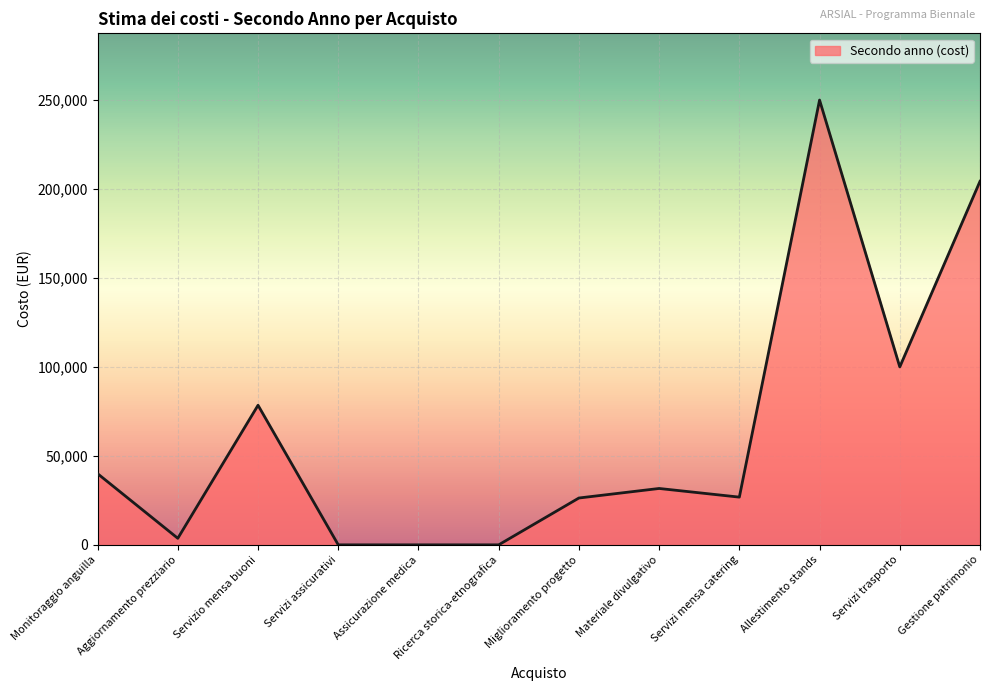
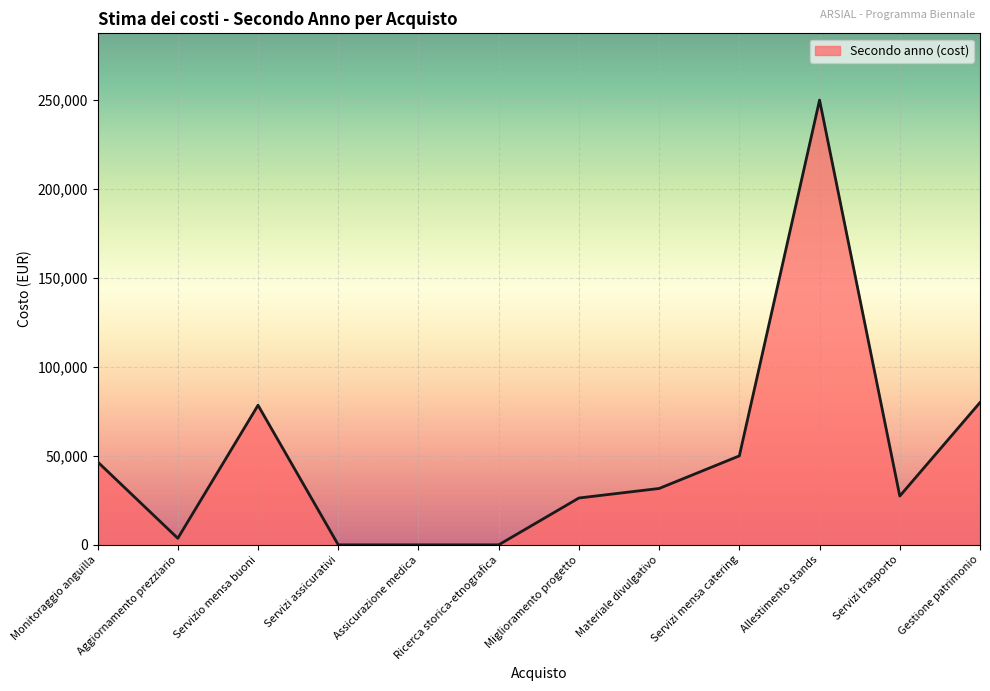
  {
-   "Monitoraggio anguilla": "40,000",
+   "Monitoraggio anguilla": "47,000",
    "Aggiornamento prezziario": "4,000",
    "Servizio mensa buoni": "78,000",
    "Servizi assicurativi": "0",
    "Assicurazione medica": "0",
    "Ricerca storica-etnografica": "0",
    "Miglioramento progetto": "26,000",
    "Materiale divulgativo": "32,000",
-   "Servizi mensa catering": "27,000",
+   "Servizi mensa catering": "50,000",
    "Allestimento stands": "250,000",
-   "Servizi trasporto": "100,000",
-   "Gestione patrimonio": "204,000"
+   "Servizi trasporto": "27,000",
+   "Gestione patrimonio": "80,000"
  }
